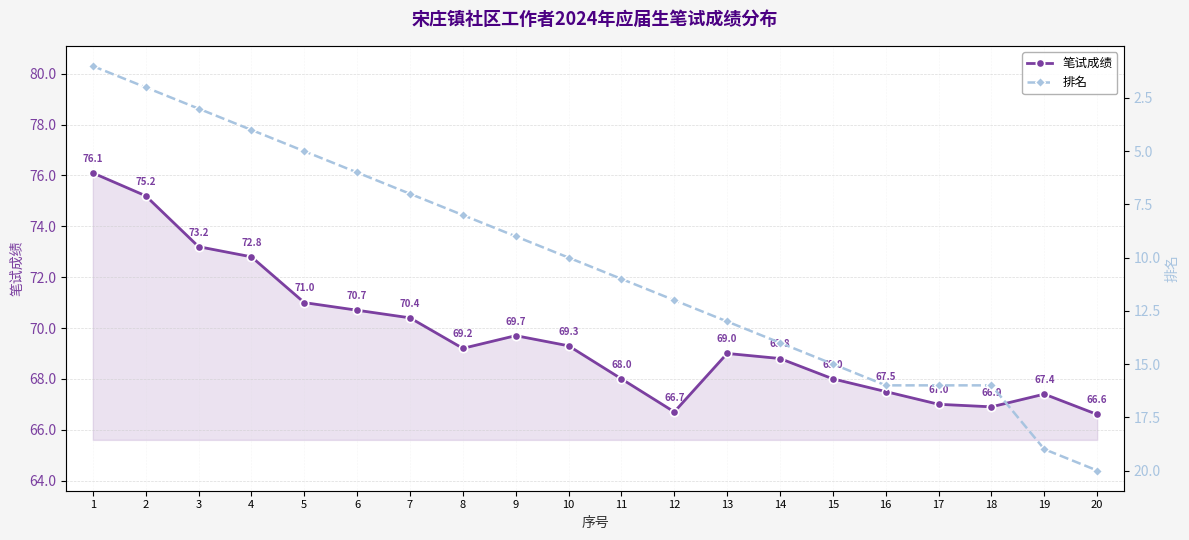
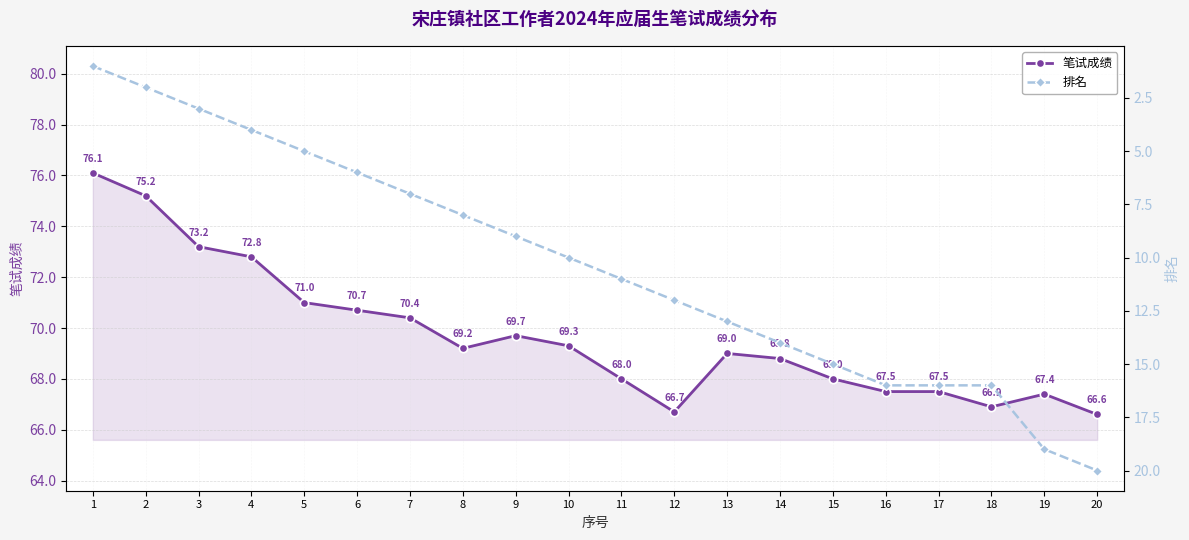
  {
    "笔试成绩": {
      "1": 76.1,
      "2": 75.2,
      "3": 73.2,
      "4": 72.8,
      "5": 71.0,
      "6": 70.7,
      "7": 70.4,
      "8": 69.2,
      "9": 69.7,
      "10": 69.3,
      "11": 68.0,
      "12": 66.7,
      "13": 69.0,
      "16": 67.5,
-     "17": 67.0,
+     "17": 67.5,
      "18": 66.9,
      "19": 67.4,
      "20": 66.6
    }
  }
